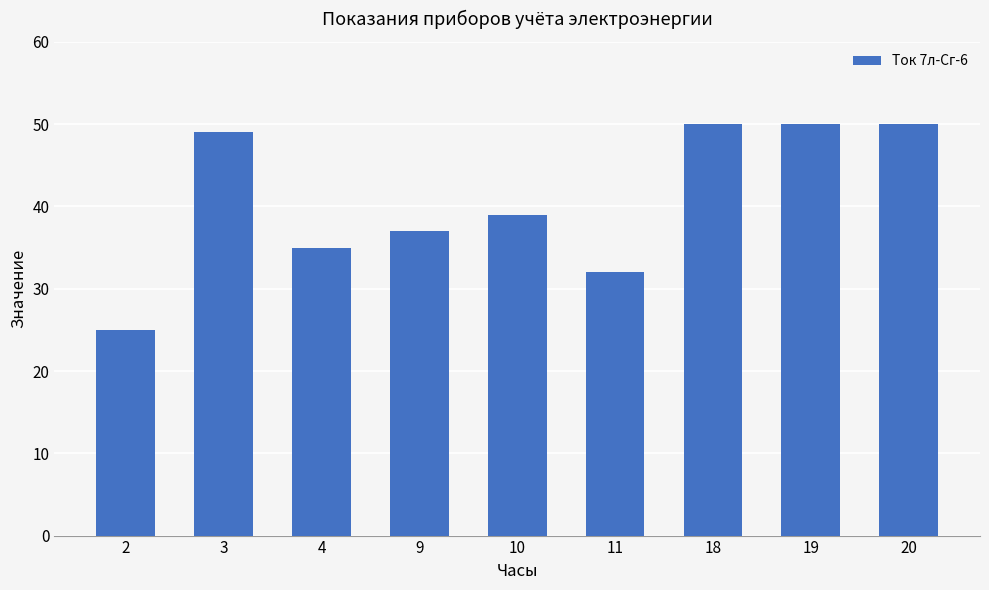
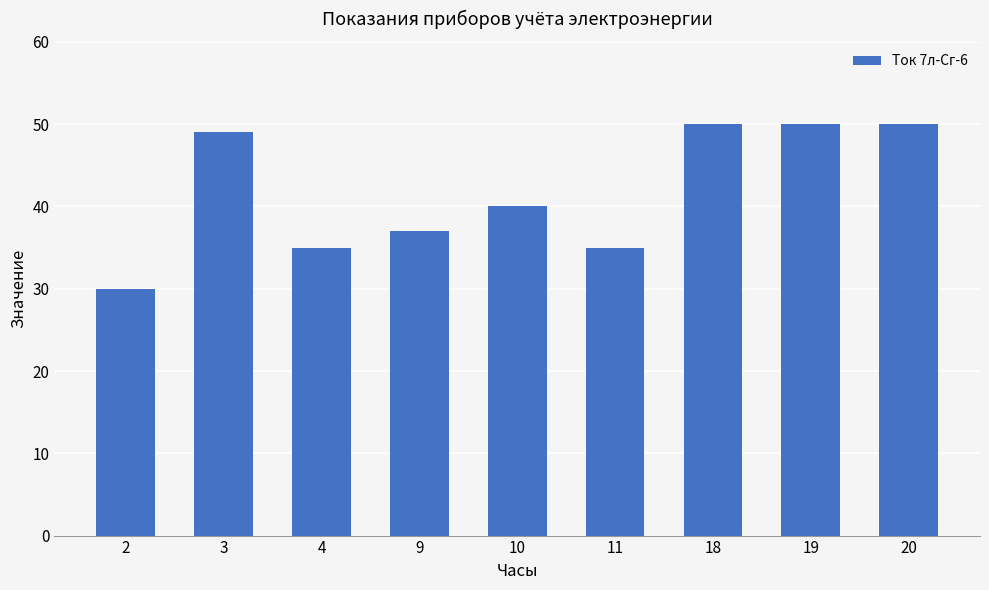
  {
-   "2": 25,
+   "2": 30,
    "3": 49,
    "4": 35,
    "9": 37,
-   "10": 39,
-   "11": 32,
+   "10": 40,
+   "11": 35,
    "18": 50,
    "19": 50,
    "20": 50
  }
